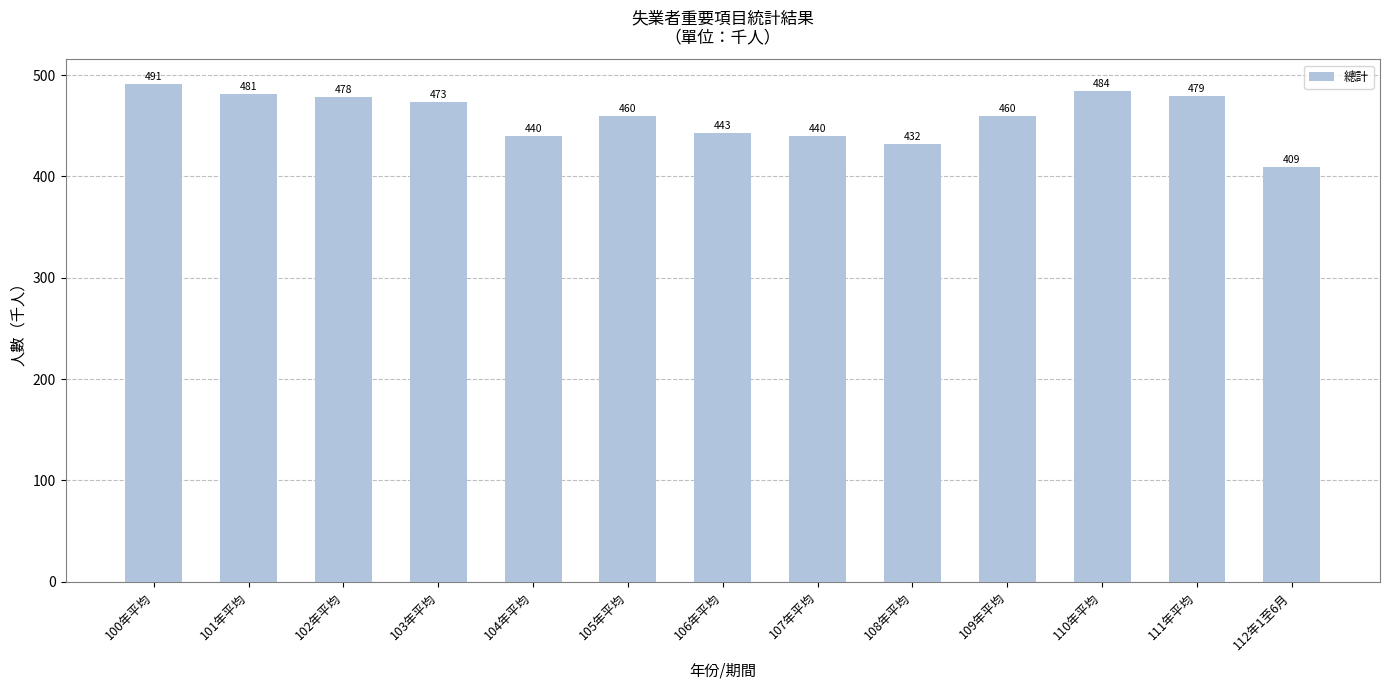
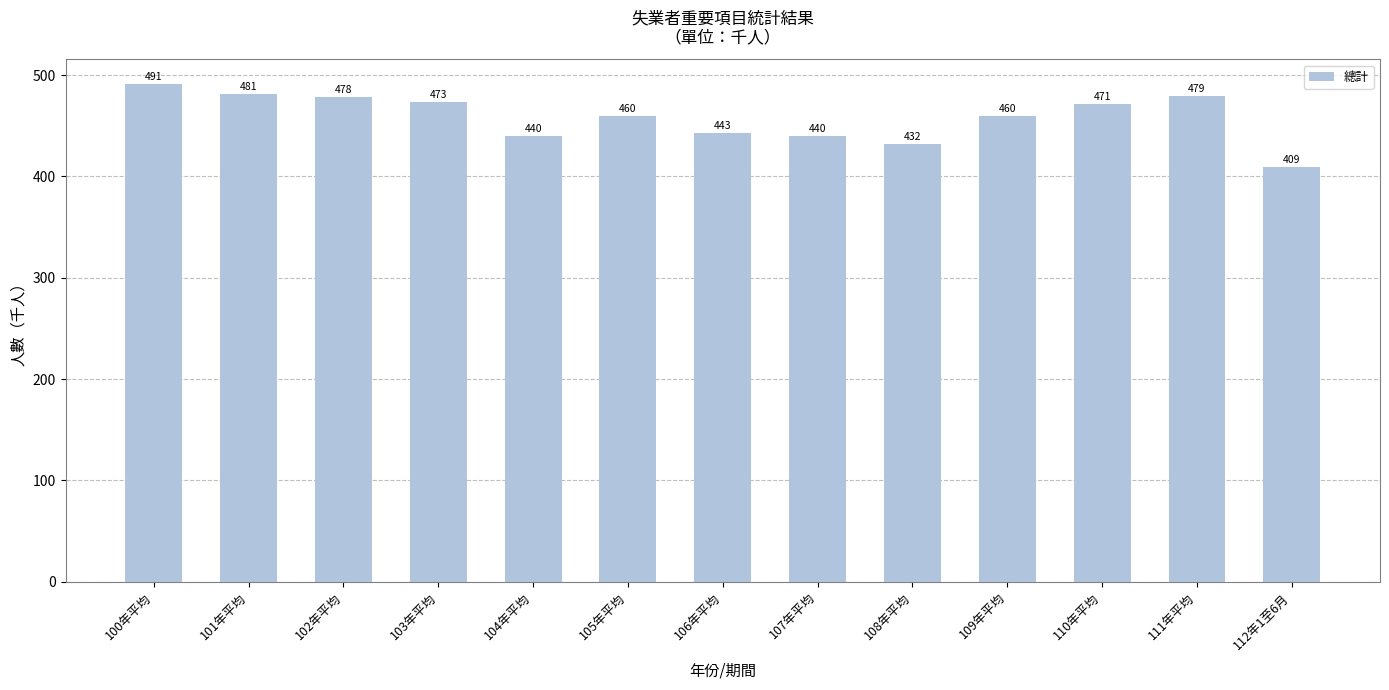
  {
    "100年平均": 491,
    "101年平均": 481,
    "102年平均": 478,
    "103年平均": 473,
    "104年平均": 440,
    "105年平均": 460,
    "106年平均": 443,
    "107年平均": 440,
    "108年平均": 432,
    "109年平均": 460,
-   "110年平均": 484,
+   "110年平均": 471,
    "111年平均": 479,
    "112年1至6月": 409
  }
